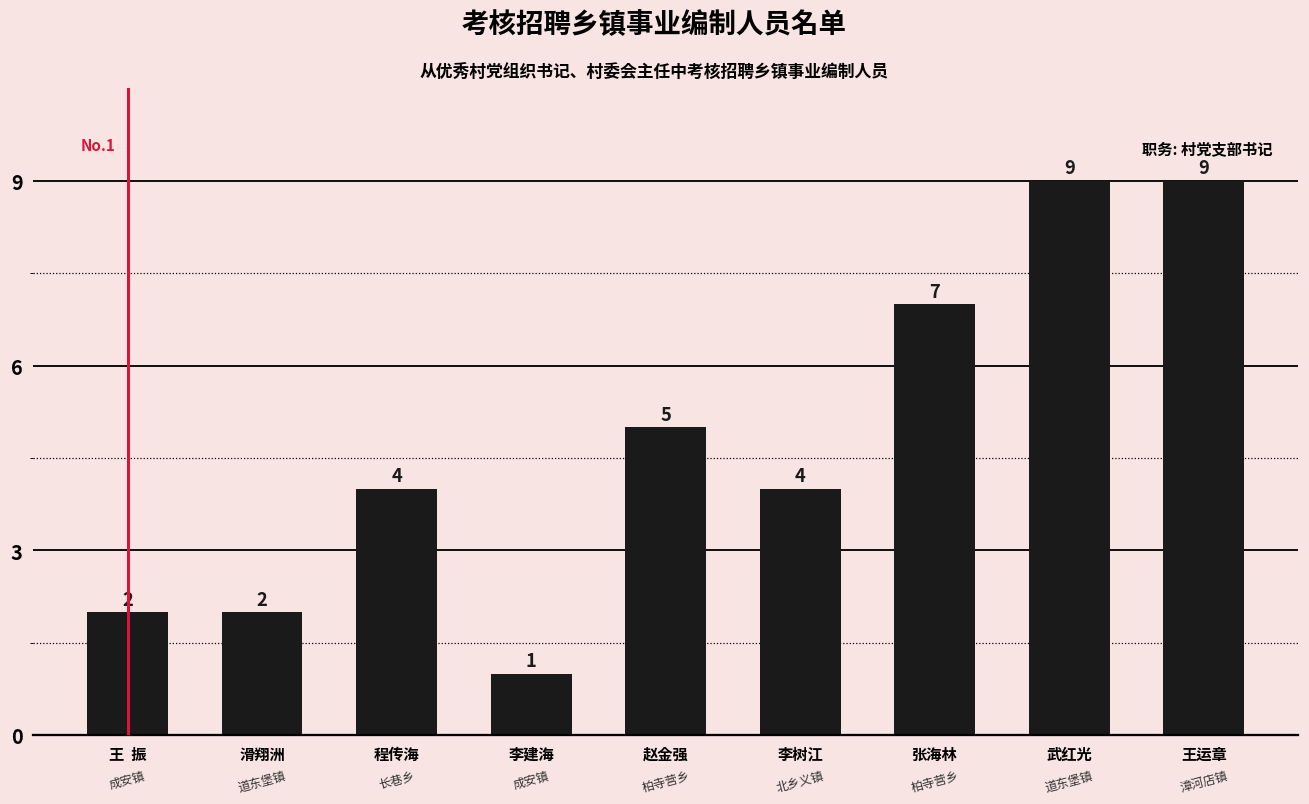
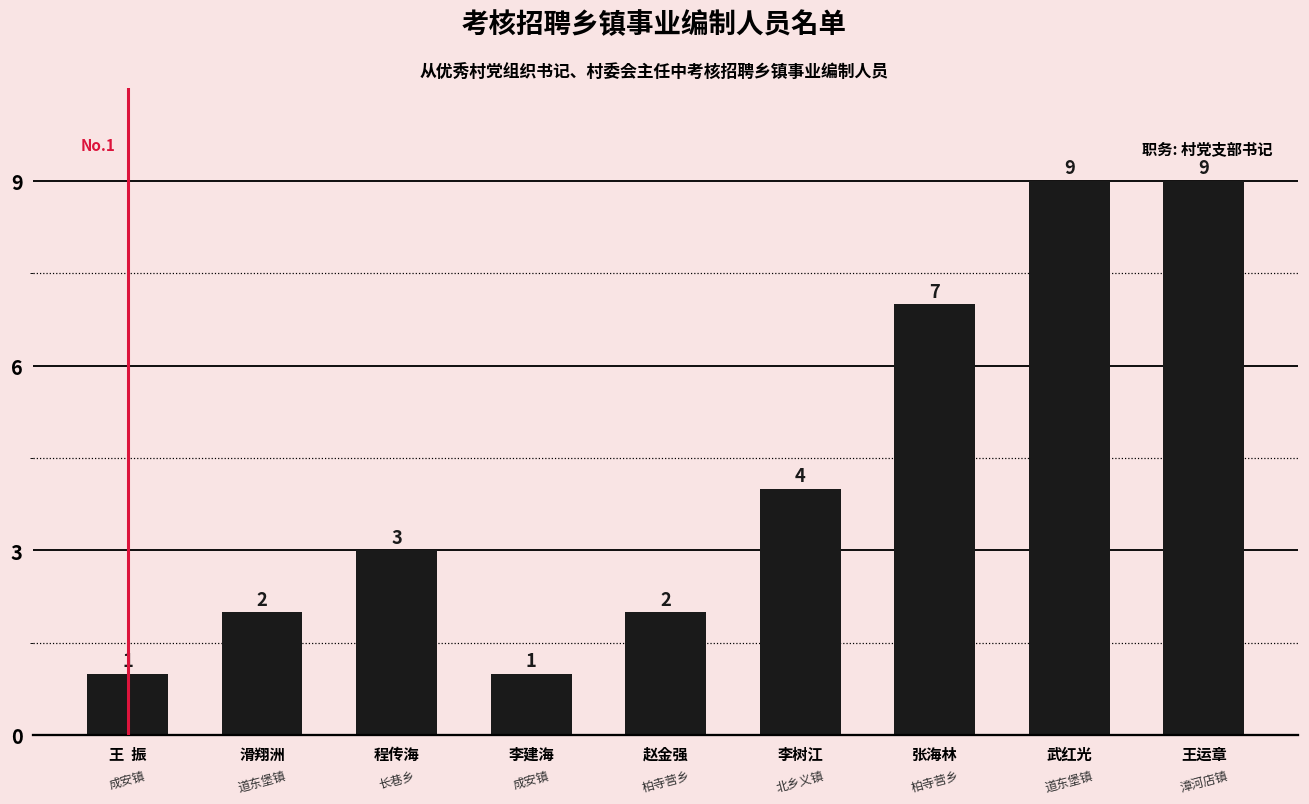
  {
-   "王 振": 2,
+   "王 振": 1,
    "滑翔洲": 2,
-   "程传海": 4,
+   "程传海": 3,
    "李建海": 1,
-   "赵金强": 5,
+   "赵金强": 2,
    "李树江": 4,
    "张海林": 7,
    "武红光": 9,
    "王运章": 9
  }
